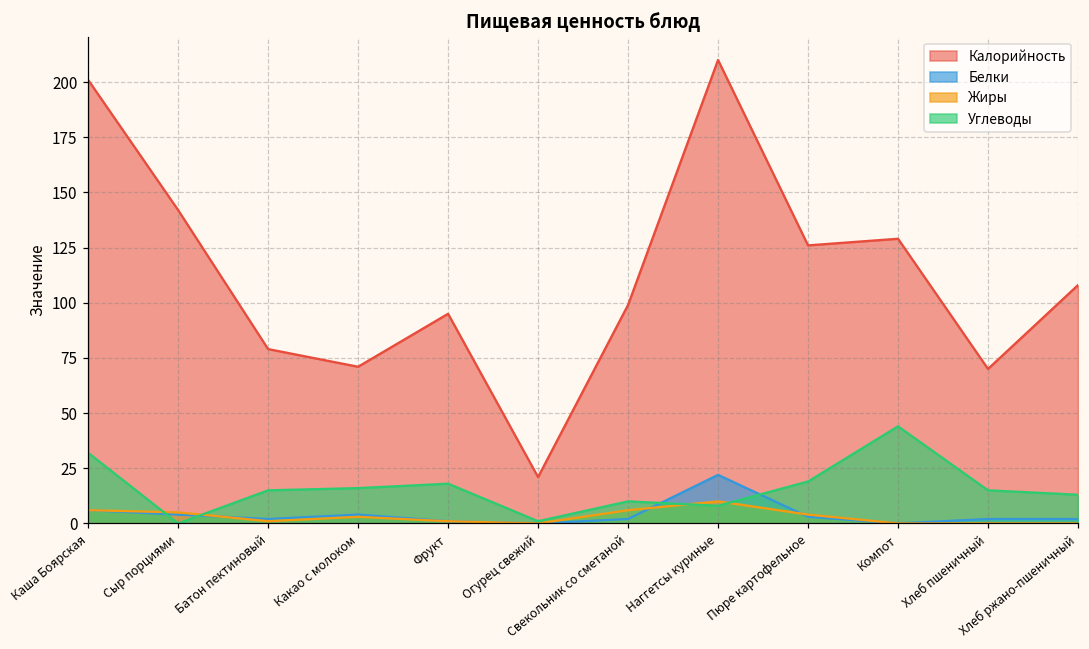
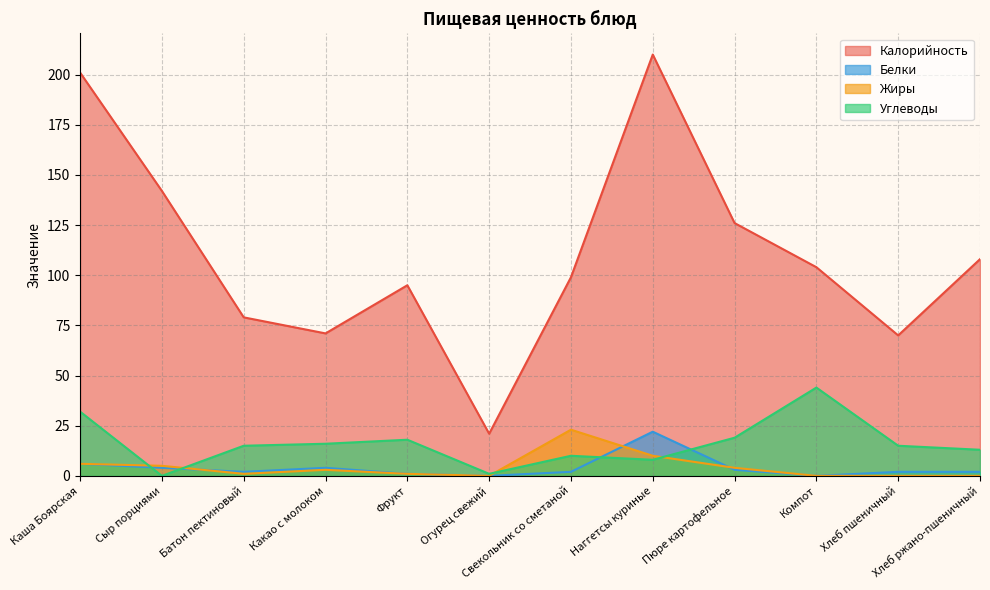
  {
    "Калорийность": {
      "Каша Боярская": 201,
      "Сыр порциями": 142,
      "Батон пектиновый": 79,
      "Какао с молоком": 71,
      "Фрукт": 95,
      "Огурец свежий": 21,
      "Свекольник со сметаной": 99,
      "Наггетсы куриные": 210,
      "Пюре картофельное": 126,
-     "Компот": 129,
+     "Компот": 104,
      "Хлеб пшеничный": 70,
      "Хлеб ржано-пшеничный": 108
    },
    "Белки": {
      "Свекольник со сметаной": 2,
      "Наггетсы куриные": 22,
      "Хлеб пшеничный": 2,
      "Хлеб ржано-пшеничный": 2
    },
    "Жиры": {
-     "Свекольник со сметаной": 6,
+     "Свекольник со сметаной": 23,
      "Наггетсы куриные": 10,
      "Хлеб пшеничный": 0,
      "Хлеб ржано-пшеничный": 0
    },
    "Углеводы": {
      "Каша Боярская": 32,
      "Сыр порциями": 0,
      "Батон пектиновый": 15,
      "Какао с молоком": 16,
      "Фрукт": 18,
      "Свекольник со сметаной": 10,
      "Наггетсы куриные": 8,
      "Пюре картофельное": 19,
      "Компот": 44,
      "Хлеб пшеничный": 15,
      "Хлеб ржано-пшеничный": 13
    }
  }
